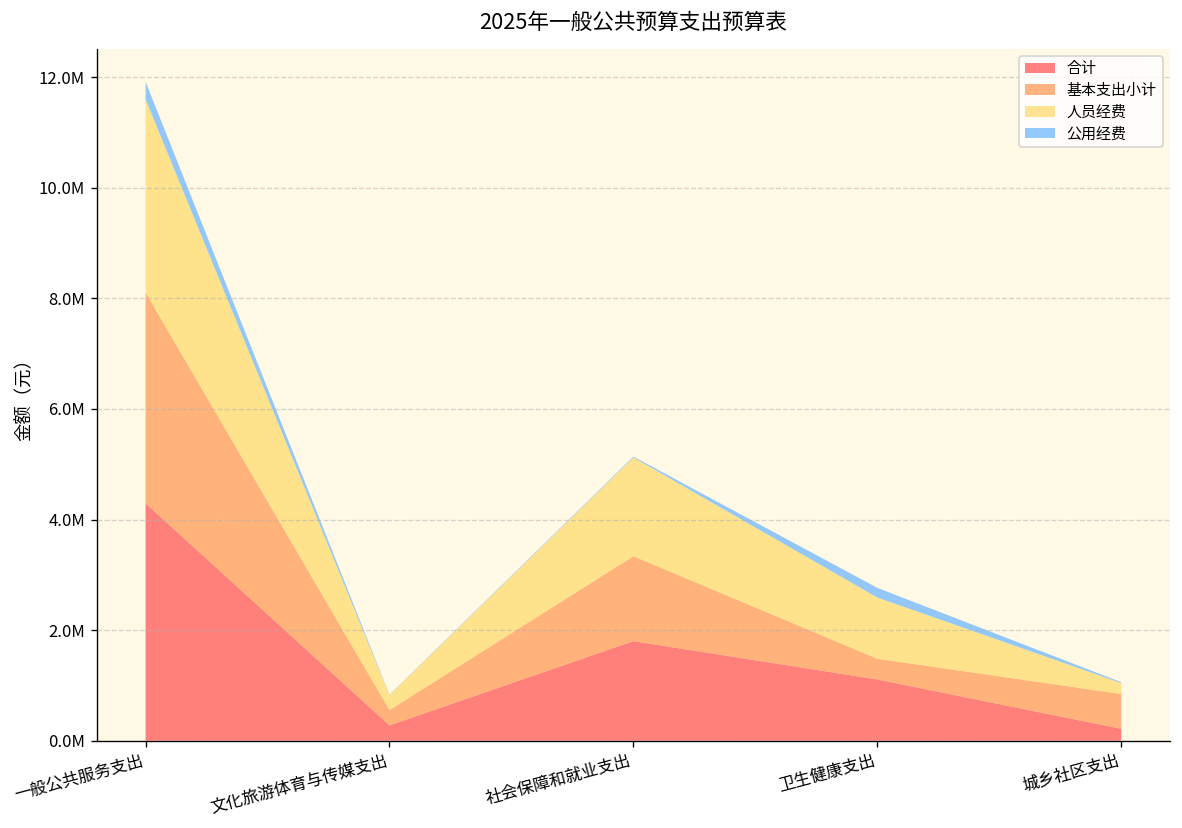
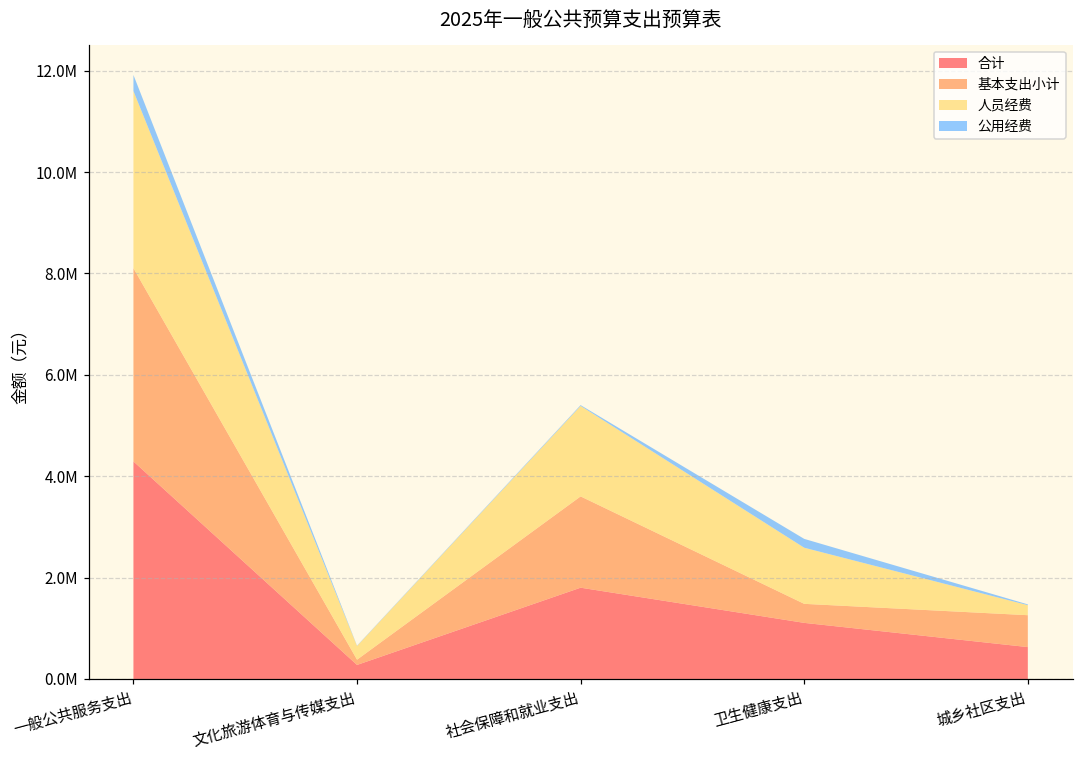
  {
    "合计": {
      "一般公共服务支出": 4300000,
      "文化旅游体育与传媒支出": 300000,
      "社会保障和就业支出": 1800000,
      "卫生健康支出": 1100000,
-     "城乡社区支出": 200000
+     "城乡社区支出": 600000
    },
    "基本支出小计": {
      "一般公共服务支出": 3800000,
-     "文化旅游体育与传媒支出": 300000,
-     "社会保障和就业支出": 1500000,
+     "文化旅游体育与传媒支出": 100000,
+     "社会保障和就业支出": 1800000,
      "卫生健康支出": 400000,
      "城乡社区支出": 600000
    },
    "人员经费": {
      "一般公共服务支出": 3500000,
      "卫生健康支出": 1100000
    },
    "公用经费": {
      "一般公共服务支出": 300000,
      "卫生健康支出": 200000
    }
  }
